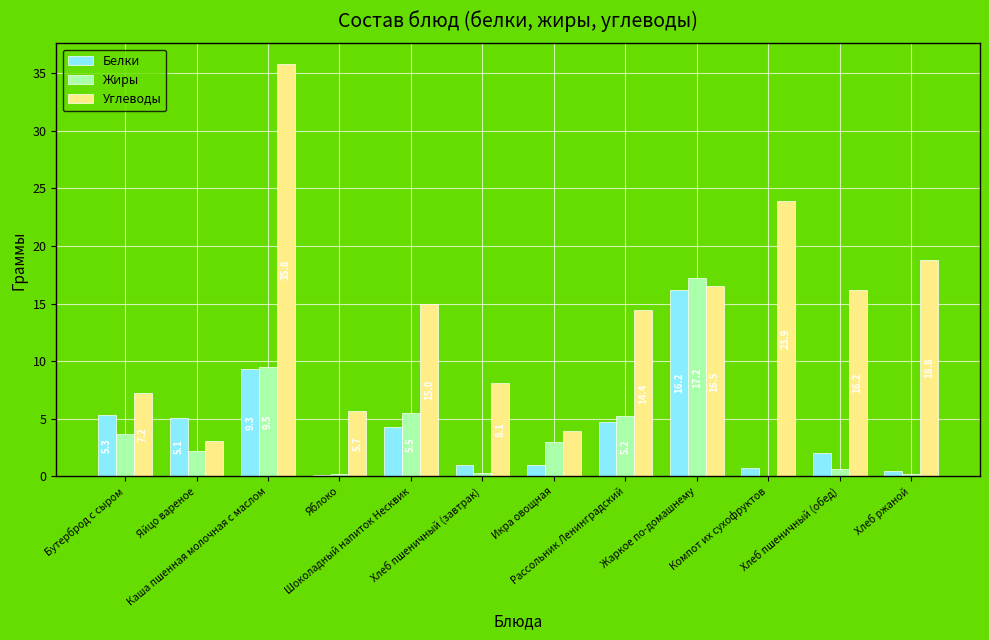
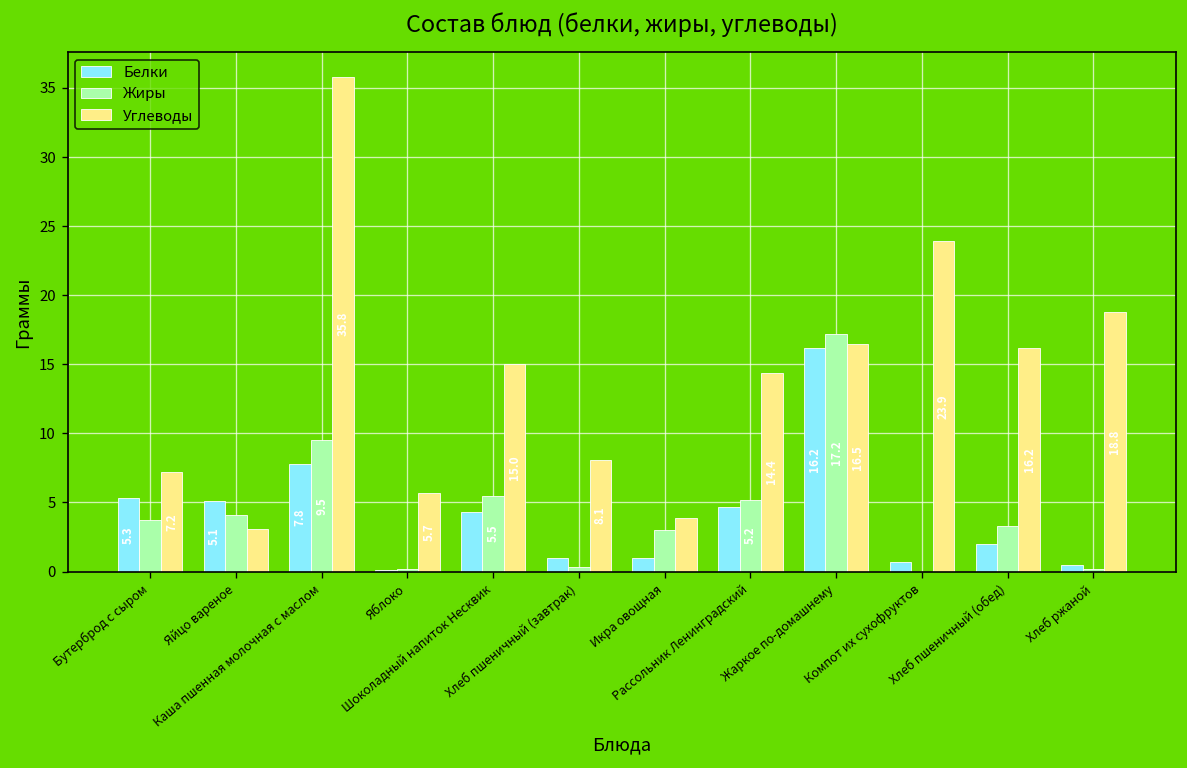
  {
    "Белки": {
      "Бутерброд с сыром": 5.3,
      "Яйцо вареное": 5.1,
-     "Каша пшенная молочная с маслом": 9.3,
+     "Каша пшенная молочная с маслом": 7.8,
      "Жаркое по-домашнему": 16.2
    },
    "Жиры": {
      "Бутерброд с сыром": 3.7,
-     "Яйцо вареное": 2.2,
+     "Яйцо вареное": 4.1,
      "Хлеб пшеничный (завтрак)": 0.3,
      "Икра овощная": 3.0,
      "Компот их сухофруктов": 0.0,
-     "Хлеб пшеничный (обед)": 0.6
+     "Хлеб пшеничный (обед)": 3.3
    },
    "Углеводы": {
      "Бутерброд с сыром": 7.2,
      "Каша пшенная молочная с маслом": 35.8,
      "Яблоко": 5.7,
      "Шоколадный напиток Несквик": 15.0,
      "Хлеб пшеничный (завтрак)": 8.1,
      "Рассольник Ленинградский": 14.4,
      "Жаркое по-домашнему": 16.5,
      "Компот их сухофруктов": 23.9,
      "Хлеб пшеничный (обед)": 16.2,
      "Хлеб ржаной": 18.8
    }
  }
